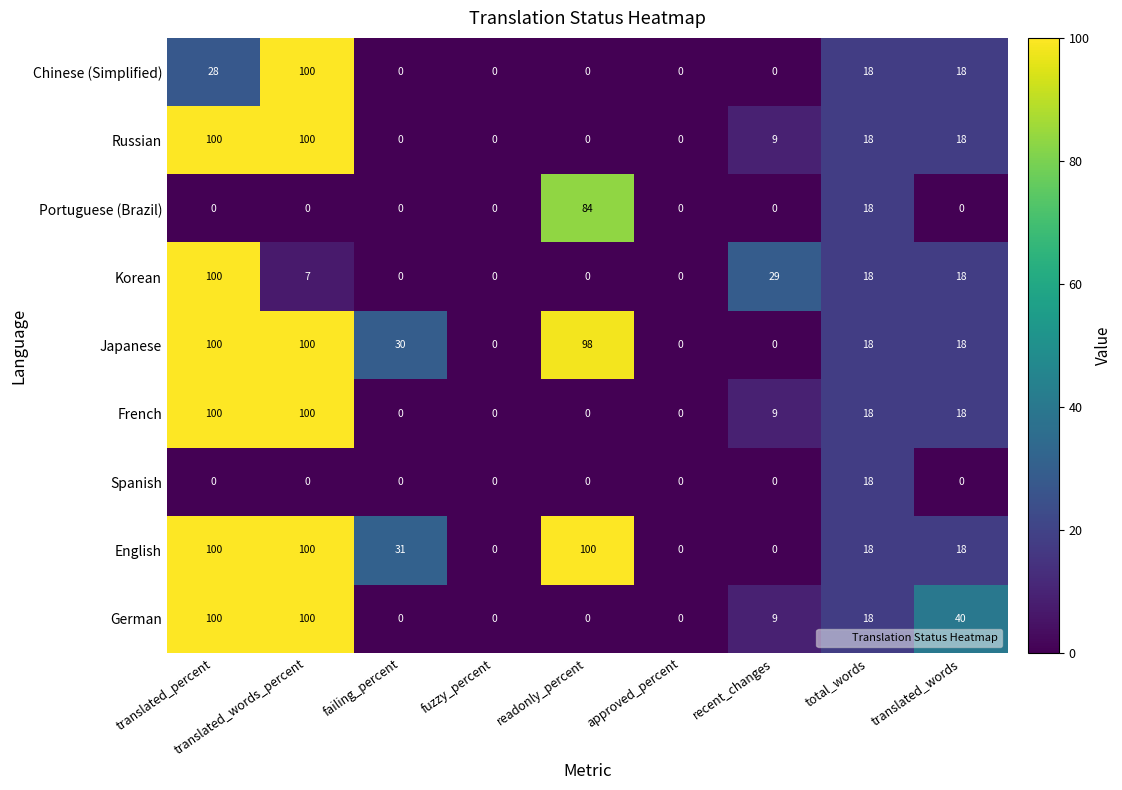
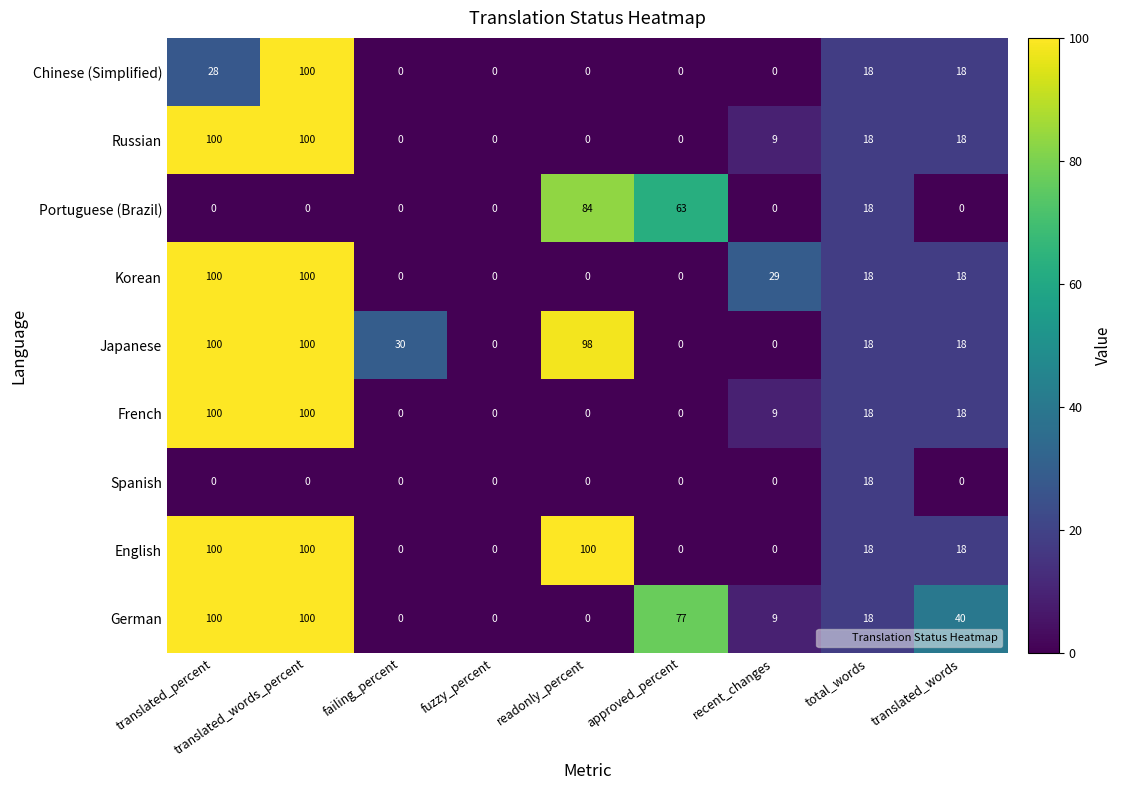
  {
    "Chinese (Simplified)": {
      "translated_percent": 28,
      "translated_words_percent": 100,
      "failing_percent": 0,
      "fuzzy_percent": 0,
      "readonly_percent": 0,
      "approved_percent": 0,
      "recent_changes": 0,
      "total_words": 18,
      "translated_words": 18
    },
    "Russian": {
      "translated_percent": 100,
      "translated_words_percent": 100,
      "failing_percent": 0,
      "fuzzy_percent": 0,
      "readonly_percent": 0,
      "approved_percent": 0,
      "recent_changes": 9,
      "total_words": 18,
      "translated_words": 18
    },
    "Portuguese (Brazil)": {
      "translated_percent": 0,
      "translated_words_percent": 0,
      "failing_percent": 0,
      "fuzzy_percent": 0,
      "readonly_percent": 84,
-     "approved_percent": 0,
+     "approved_percent": 63,
      "recent_changes": 0,
      "total_words": 18,
      "translated_words": 0
    },
    "Korean": {
      "translated_percent": 100,
-     "translated_words_percent": 7,
+     "translated_words_percent": 100,
      "failing_percent": 0,
      "fuzzy_percent": 0,
      "readonly_percent": 0,
      "approved_percent": 0,
      "recent_changes": 29,
      "total_words": 18,
      "translated_words": 18
    },
    "Japanese": {
      "translated_percent": 100,
      "translated_words_percent": 100,
      "failing_percent": 30,
      "fuzzy_percent": 0,
      "readonly_percent": 98,
      "approved_percent": 0,
      "recent_changes": 0,
      "total_words": 18,
      "translated_words": 18
    },
    "French": {
      "translated_percent": 100,
      "translated_words_percent": 100,
      "failing_percent": 0,
      "fuzzy_percent": 0,
      "readonly_percent": 0,
      "approved_percent": 0,
      "recent_changes": 9,
      "total_words": 18,
      "translated_words": 18
    },
    "Spanish": {
      "translated_percent": 0,
      "translated_words_percent": 0,
      "failing_percent": 0,
      "fuzzy_percent": 0,
      "readonly_percent": 0,
      "approved_percent": 0,
      "recent_changes": 0,
      "total_words": 18,
      "translated_words": 0
    },
    "English": {
      "translated_percent": 100,
      "translated_words_percent": 100,
-     "failing_percent": 31,
+     "failing_percent": 0,
      "fuzzy_percent": 0,
      "readonly_percent": 100,
      "approved_percent": 0,
      "recent_changes": 0,
      "total_words": 18,
      "translated_words": 18
    },
    "German": {
      "translated_percent": 100,
      "translated_words_percent": 100,
      "failing_percent": 0,
      "fuzzy_percent": 0,
      "readonly_percent": 0,
-     "approved_percent": 0,
+     "approved_percent": 77,
      "recent_changes": 9,
      "total_words": 18,
      "translated_words": 40
    }
  }
